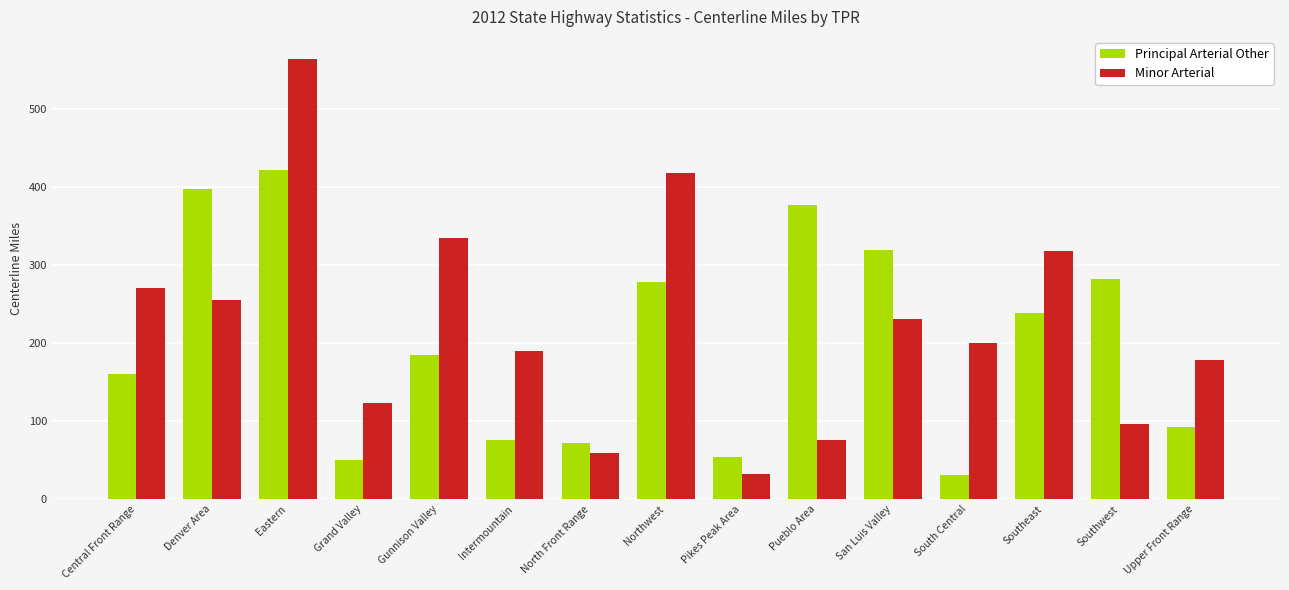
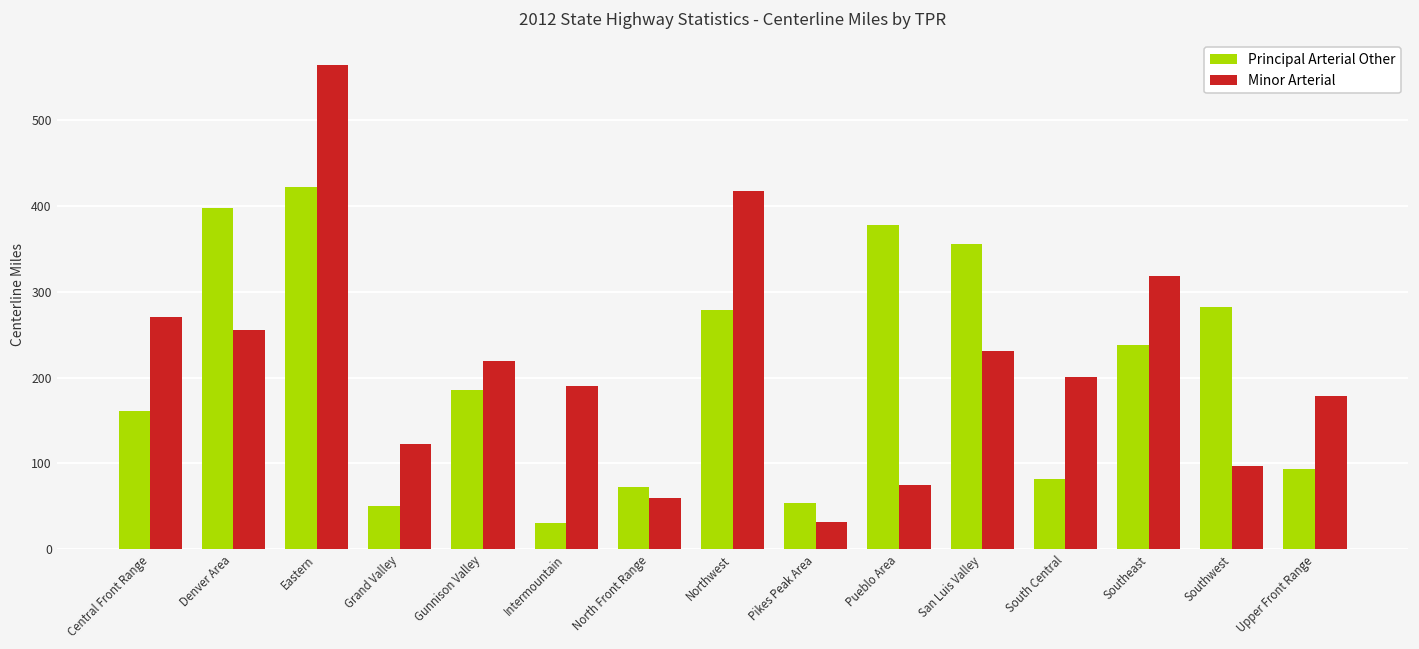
  {
    "Principal Arterial Other": {
      "Central Front Range": 160,
      "Denver Area": 400,
      "Eastern": 420,
      "Grand Valley": 50,
      "Gunnison Valley": 190,
-     "Intermountain": 80,
+     "Intermountain": 30,
      "North Front Range": 70,
      "Northwest": 280,
      "Pikes Peak Area": 50,
      "Pueblo Area": 380,
-     "San Luis Valley": 320,
-     "South Central": 30,
+     "San Luis Valley": 360,
+     "South Central": 80,
      "Southeast": 240,
      "Southwest": 280,
      "Upper Front Range": 90
    },
    "Minor Arterial": {
      "Central Front Range": 270,
      "Denver Area": 250,
      "Eastern": 560,
      "Grand Valley": 120,
-     "Gunnison Valley": 340,
+     "Gunnison Valley": 220,
      "Intermountain": 190,
      "North Front Range": 60,
      "Northwest": 420,
      "Pikes Peak Area": 30,
      "Pueblo Area": 80,
      "San Luis Valley": 230,
      "South Central": 200,
      "Southeast": 320,
      "Southwest": 100,
      "Upper Front Range": 180
    }
  }
